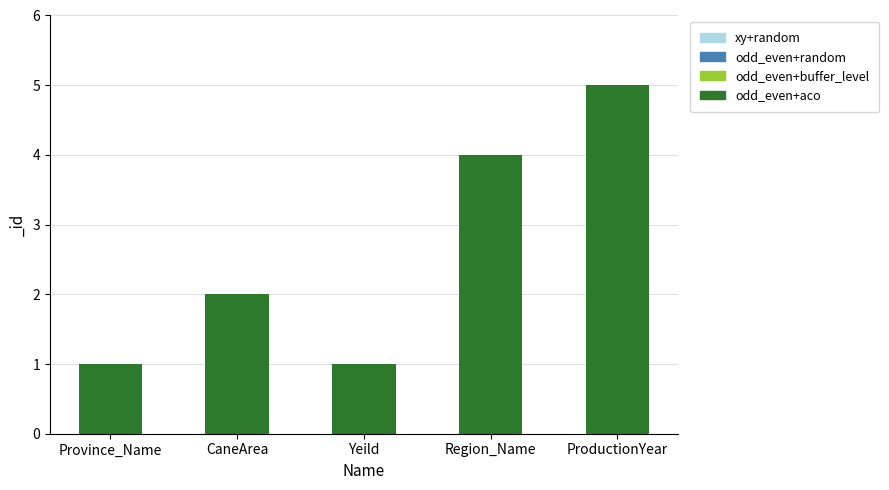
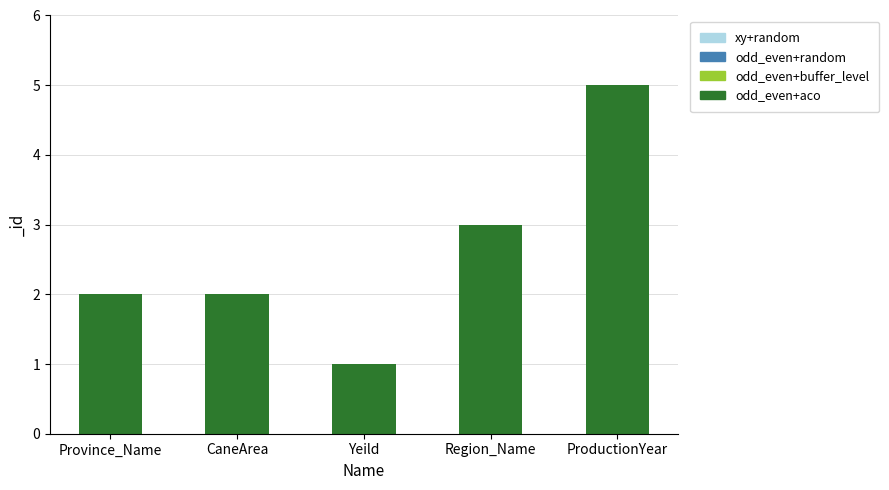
  {
-   "Province_Name": 1,
+   "Province_Name": 2,
    "CaneArea": 2,
    "Yeild": 1,
-   "Region_Name": 4,
+   "Region_Name": 3,
    "ProductionYear": 5
  }
